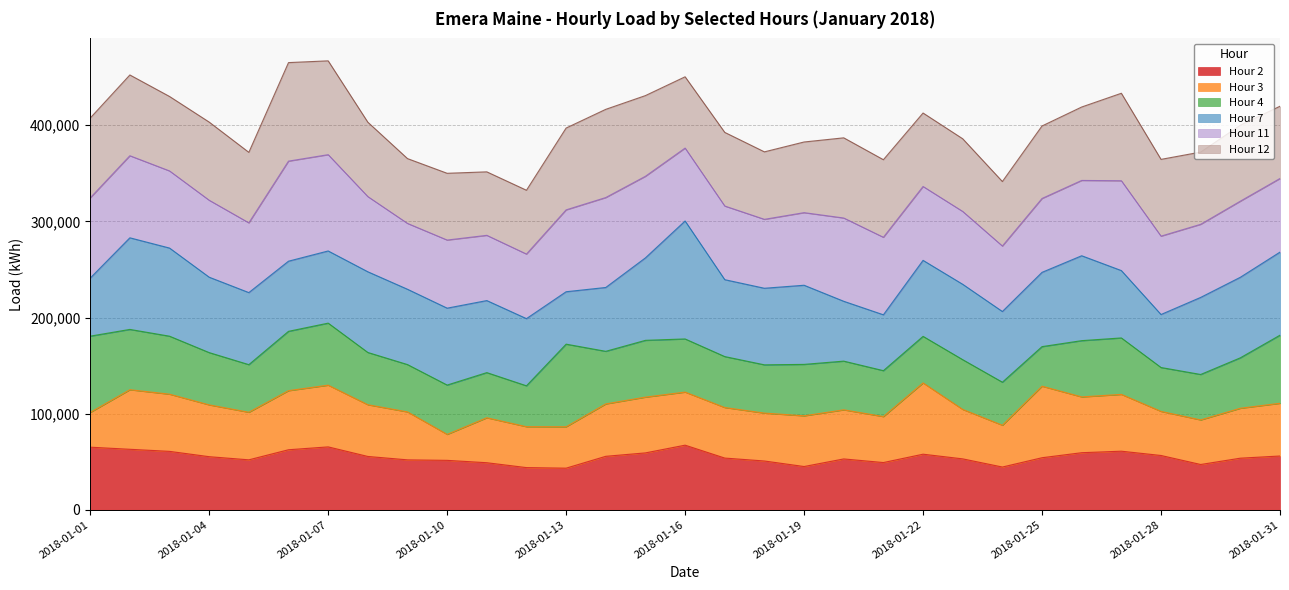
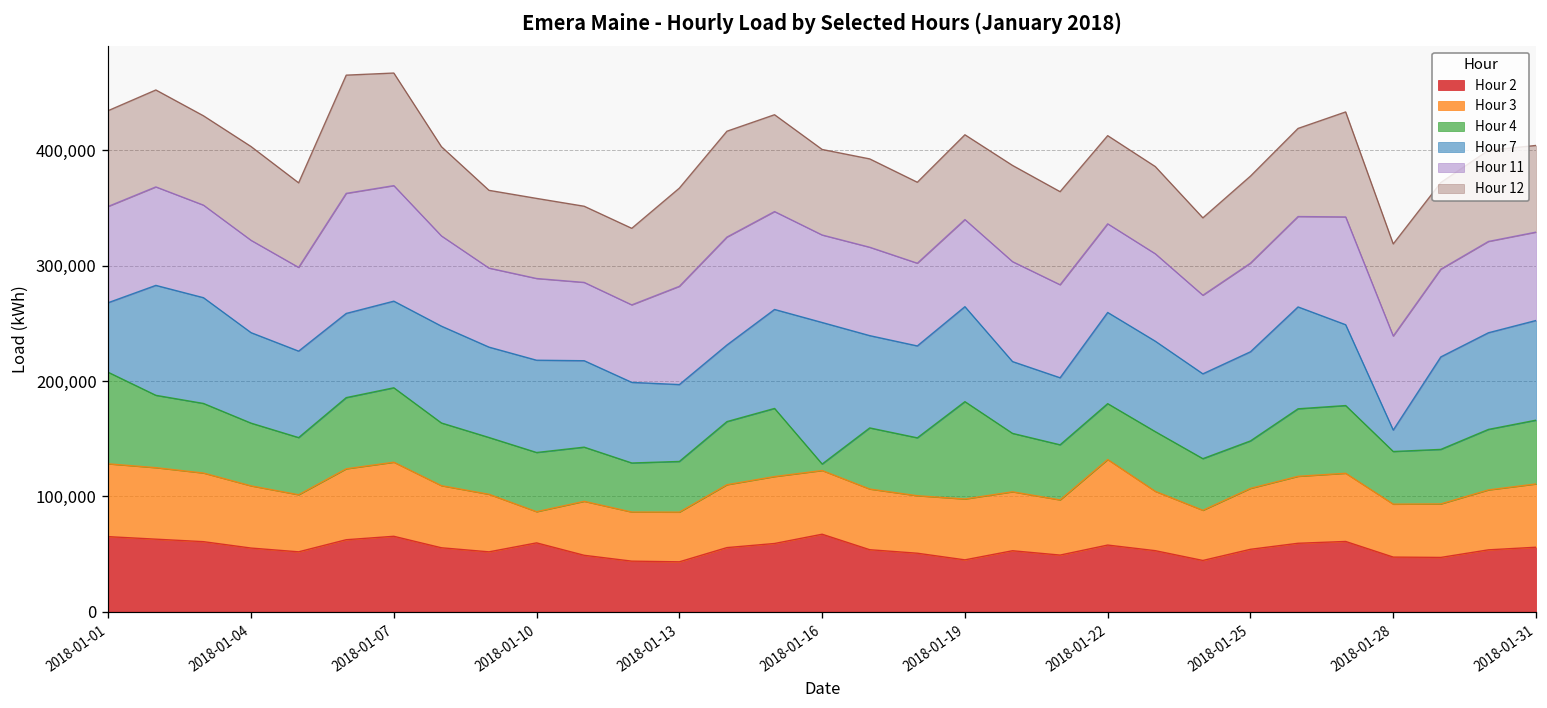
  {
    "Hour 2": {
      "2018-01-01": "70,000",
      "2018-01-04": "60,000",
      "2018-01-07": "70,000",
-     "2018-01-10": "50,000",
+     "2018-01-10": "60,000",
      "2018-01-13": "40,000",
      "2018-01-16": "70,000",
      "2018-01-19": "40,000",
      "2018-01-22": "60,000",
      "2018-01-25": "50,000",
-     "2018-01-28": "60,000",
+     "2018-01-28": "50,000",
      "2018-01-31": "60,000"
    },
    "Hour 3": {
-     "2018-01-01": "40,000",
+     "2018-01-01": "60,000",
      "2018-01-04": "50,000",
      "2018-01-07": "60,000",
      "2018-01-10": "30,000",
      "2018-01-13": "40,000",
      "2018-01-16": "60,000",
      "2018-01-19": "50,000",
      "2018-01-22": "70,000",
-     "2018-01-25": "70,000",
+     "2018-01-25": "50,000",
      "2018-01-28": "50,000",
      "2018-01-31": "50,000"
    },
    "Hour 4": {
      "2018-01-01": "80,000",
      "2018-01-04": "50,000",
      "2018-01-07": "60,000",
      "2018-01-10": "50,000",
-     "2018-01-13": "90,000",
-     "2018-01-16": "60,000",
-     "2018-01-19": "50,000",
+     "2018-01-13": "40,000",
+     "2018-01-16": "10,000",
+     "2018-01-19": "80,000",
      "2018-01-22": "50,000",
      "2018-01-25": "40,000",
      "2018-01-28": "50,000",
-     "2018-01-31": "70,000"
+     "2018-01-31": "60,000"
    },
    "Hour 7": {
      "2018-01-01": "60,000",
      "2018-01-04": "80,000",
      "2018-01-07": "80,000",
      "2018-01-10": "80,000",
-     "2018-01-13": "50,000",
+     "2018-01-13": "70,000",
      "2018-01-16": "120,000",
      "2018-01-19": "80,000",
      "2018-01-22": "80,000",
      "2018-01-25": "80,000",
-     "2018-01-28": "60,000",
+     "2018-01-28": "20,000",
      "2018-01-31": "90,000"
    }
  }
